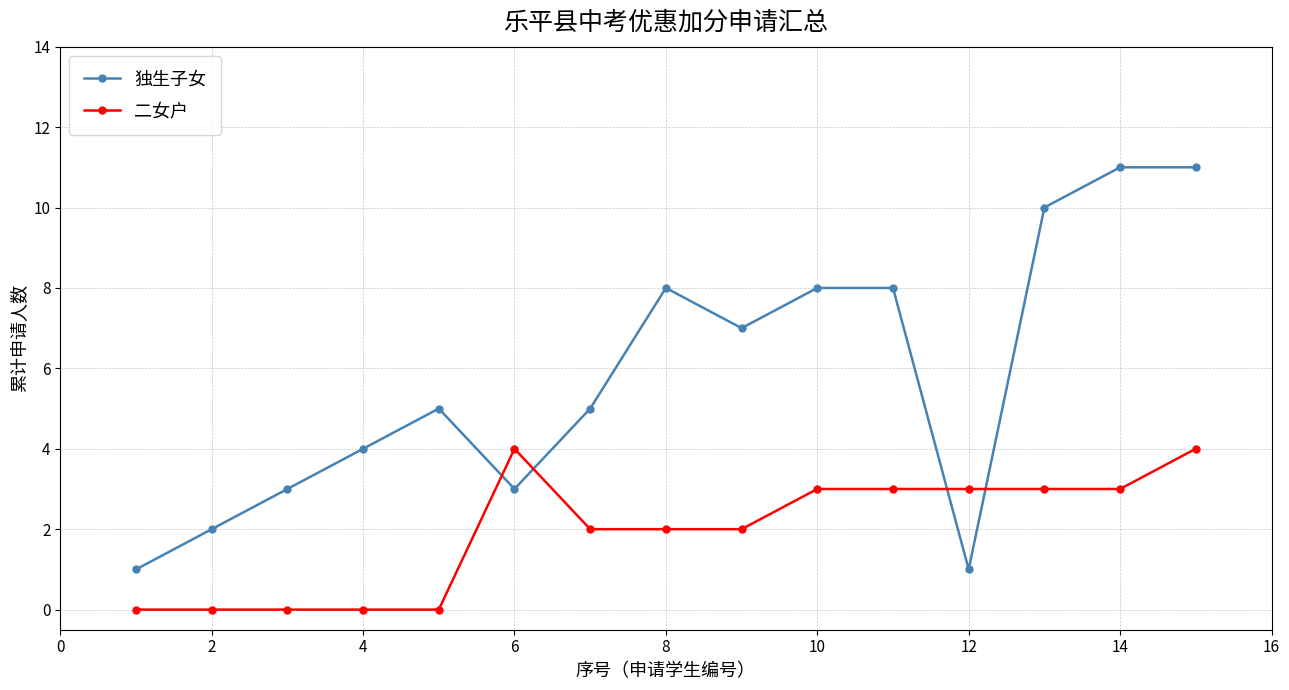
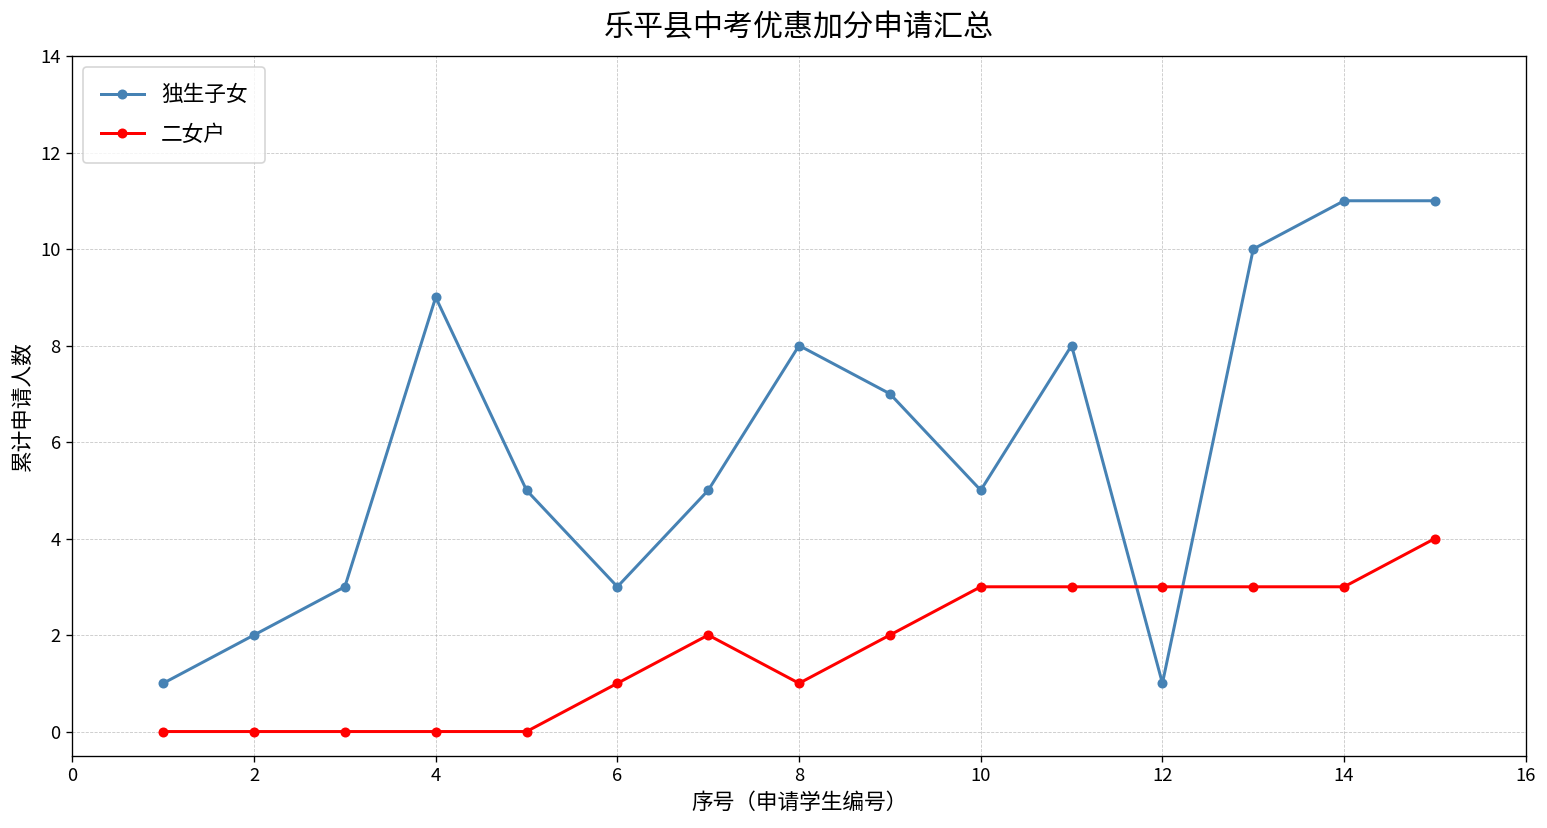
  {
    "独生子女": {
      "2": 2,
-     "4": 4,
+     "4": 9,
      "6": 3,
      "8": 8,
-     "10": 8,
+     "10": 5,
      "12": 1,
      "14": 11
    },
    "二女户": {
      "2": 0,
      "4": 0,
-     "6": 4,
-     "8": 2,
+     "6": 1,
+     "8": 1,
      "10": 3,
      "12": 3,
      "14": 3
    }
  }
